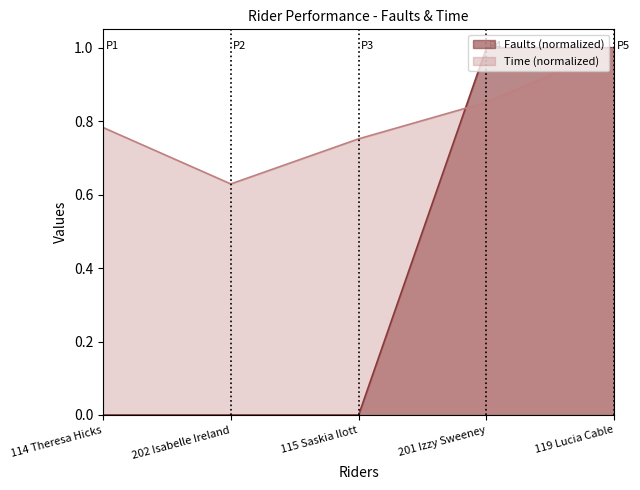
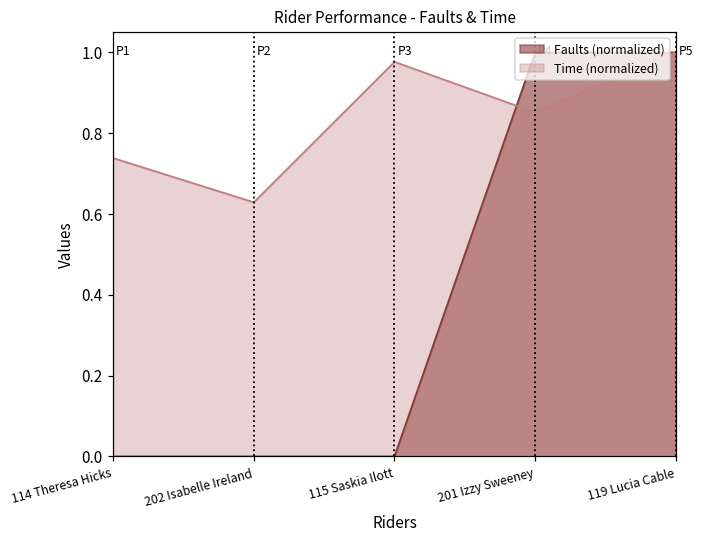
  {
    "Faults (normalized)": {
      "114 Theresa Hicks": 0.00,
      "202 Isabelle Ireland": 0.00,
      "115 Saskia Ilott": 0.00
    },
    "Time (normalized)": {
-     "114 Theresa Hicks": 0.78,
+     "114 Theresa Hicks": 0.74,
      "202 Isabelle Ireland": 0.63,
-     "115 Saskia Ilott": 0.75,
+     "115 Saskia Ilott": 0.98,
      "201 Izzy Sweeney": 0.85
    }
  }
